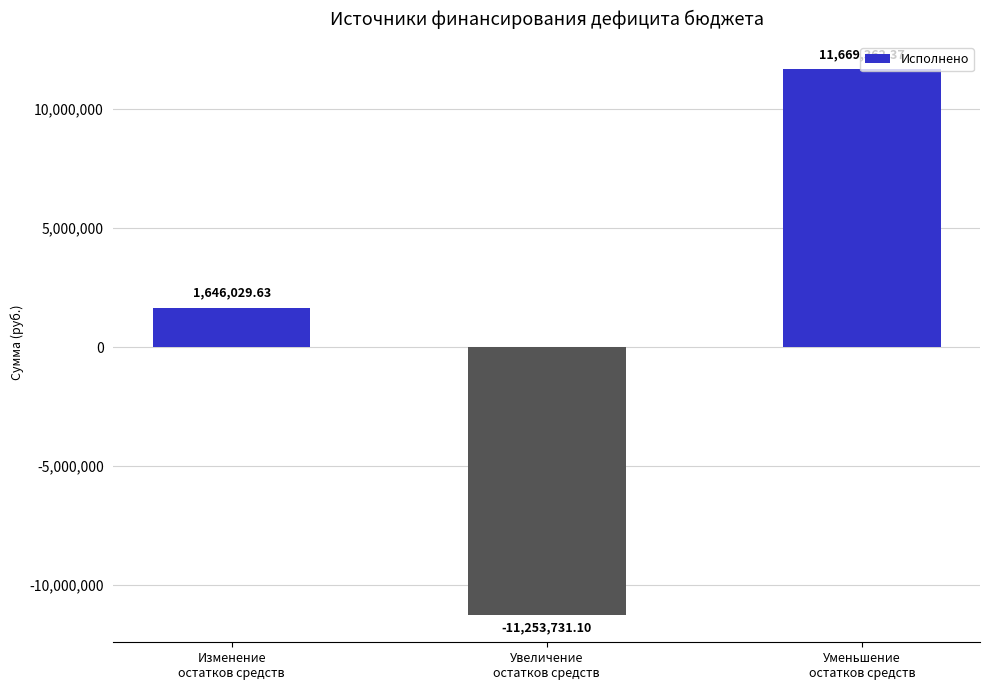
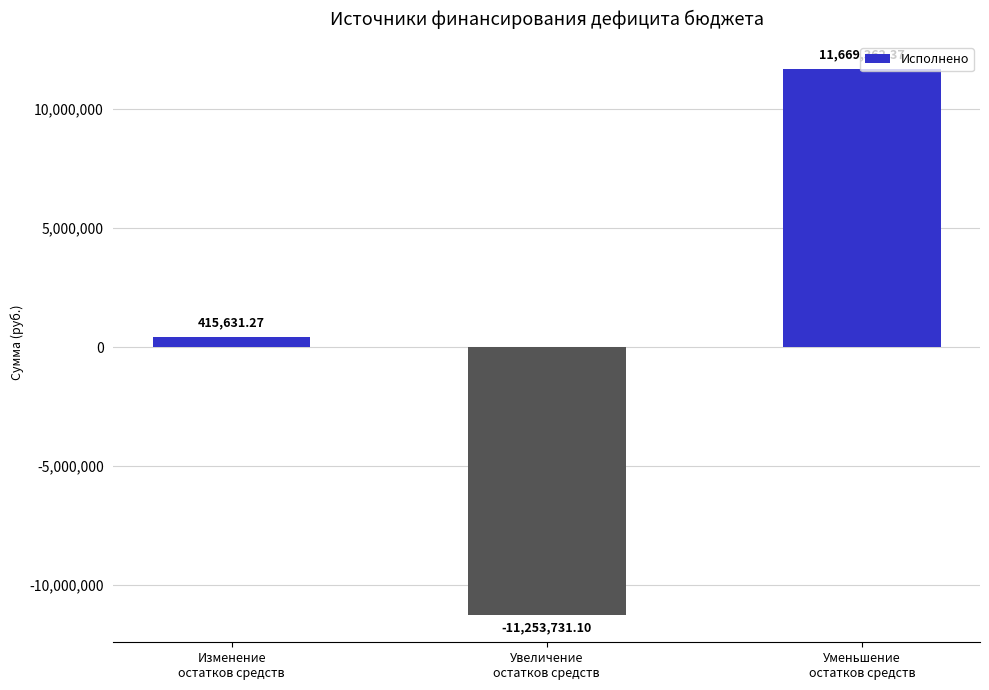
  {
-   "Изменение остатков средств": "1,646,029.63",
+   "Изменение остатков средств": "415,631.27",
    "Увеличение остатков средств": "-11,253,731.10"
  }
